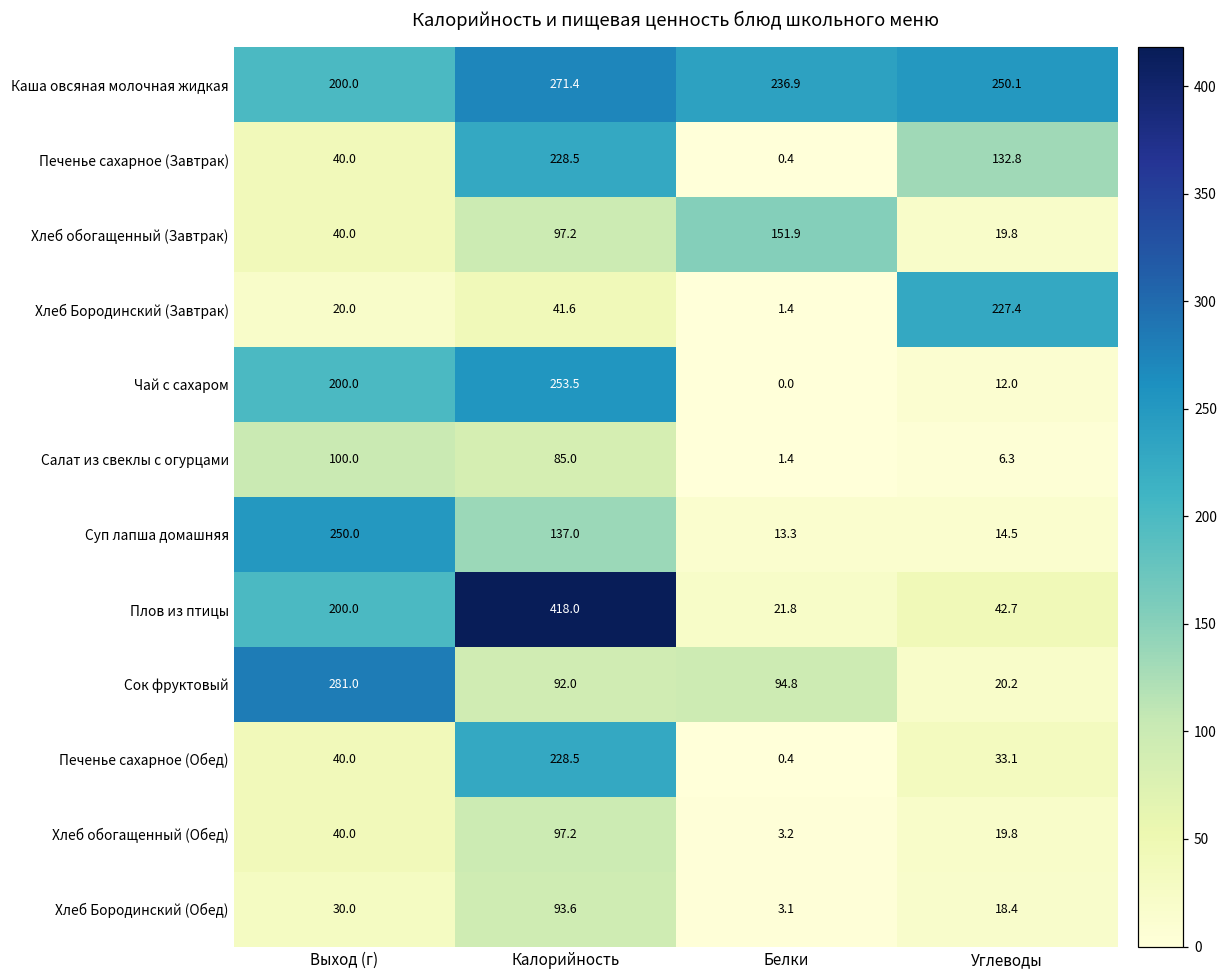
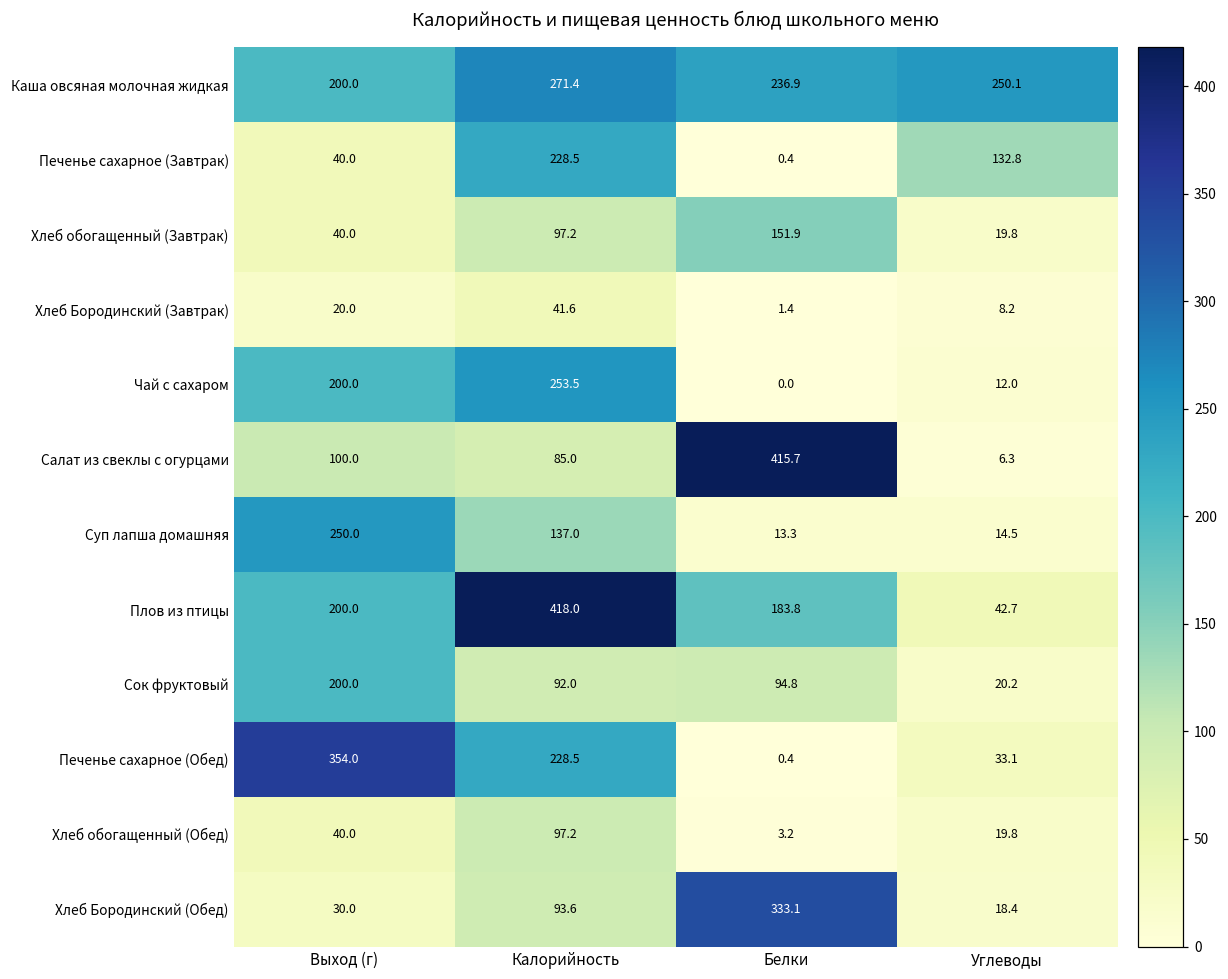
  {
    "Каша овсяная молочная жидкая": {
      "Выход (г)": 200.0,
      "Калорийность": 271.4,
      "Белки": 236.9,
      "Углеводы": 250.1
    },
    "Печенье сахарное (Завтрак)": {
      "Выход (г)": 40.0,
      "Калорийность": 228.5,
      "Белки": 0.4,
      "Углеводы": 132.8
    },
    "Хлеб обогащенный (Завтрак)": {
      "Выход (г)": 40.0,
      "Калорийность": 97.2,
      "Белки": 151.9,
      "Углеводы": 19.8
    },
    "Хлеб Бородинский (Завтрак)": {
      "Выход (г)": 20.0,
      "Калорийность": 41.6,
      "Белки": 1.4,
-     "Углеводы": 227.4
+     "Углеводы": 8.2
    },
    "Чай с сахаром": {
      "Выход (г)": 200.0,
      "Калорийность": 253.5,
      "Белки": 0.0,
      "Углеводы": 12.0
    },
    "Салат из свеклы с огурцами": {
      "Выход (г)": 100.0,
      "Калорийность": 85.0,
-     "Белки": 1.4,
+     "Белки": 415.7,
      "Углеводы": 6.3
    },
    "Суп лапша домашняя": {
      "Выход (г)": 250.0,
      "Калорийность": 137.0,
      "Белки": 13.3,
      "Углеводы": 14.5
    },
    "Плов из птицы": {
      "Выход (г)": 200.0,
      "Калорийность": 418.0,
-     "Белки": 21.8,
+     "Белки": 183.8,
      "Углеводы": 42.7
    },
    "Сок фруктовый": {
-     "Выход (г)": 281.0,
+     "Выход (г)": 200.0,
      "Калорийность": 92.0,
      "Белки": 94.8,
      "Углеводы": 20.2
    },
    "Печенье сахарное (Обед)": {
-     "Выход (г)": 40.0,
+     "Выход (г)": 354.0,
      "Калорийность": 228.5,
      "Белки": 0.4,
      "Углеводы": 33.1
    },
    "Хлеб обогащенный (Обед)": {
      "Выход (г)": 40.0,
      "Калорийность": 97.2,
      "Белки": 3.2,
      "Углеводы": 19.8
    },
    "Хлеб Бородинский (Обед)": {
      "Выход (г)": 30.0,
      "Калорийность": 93.6,
-     "Белки": 3.1,
+     "Белки": 333.1,
      "Углеводы": 18.4
    }
  }
